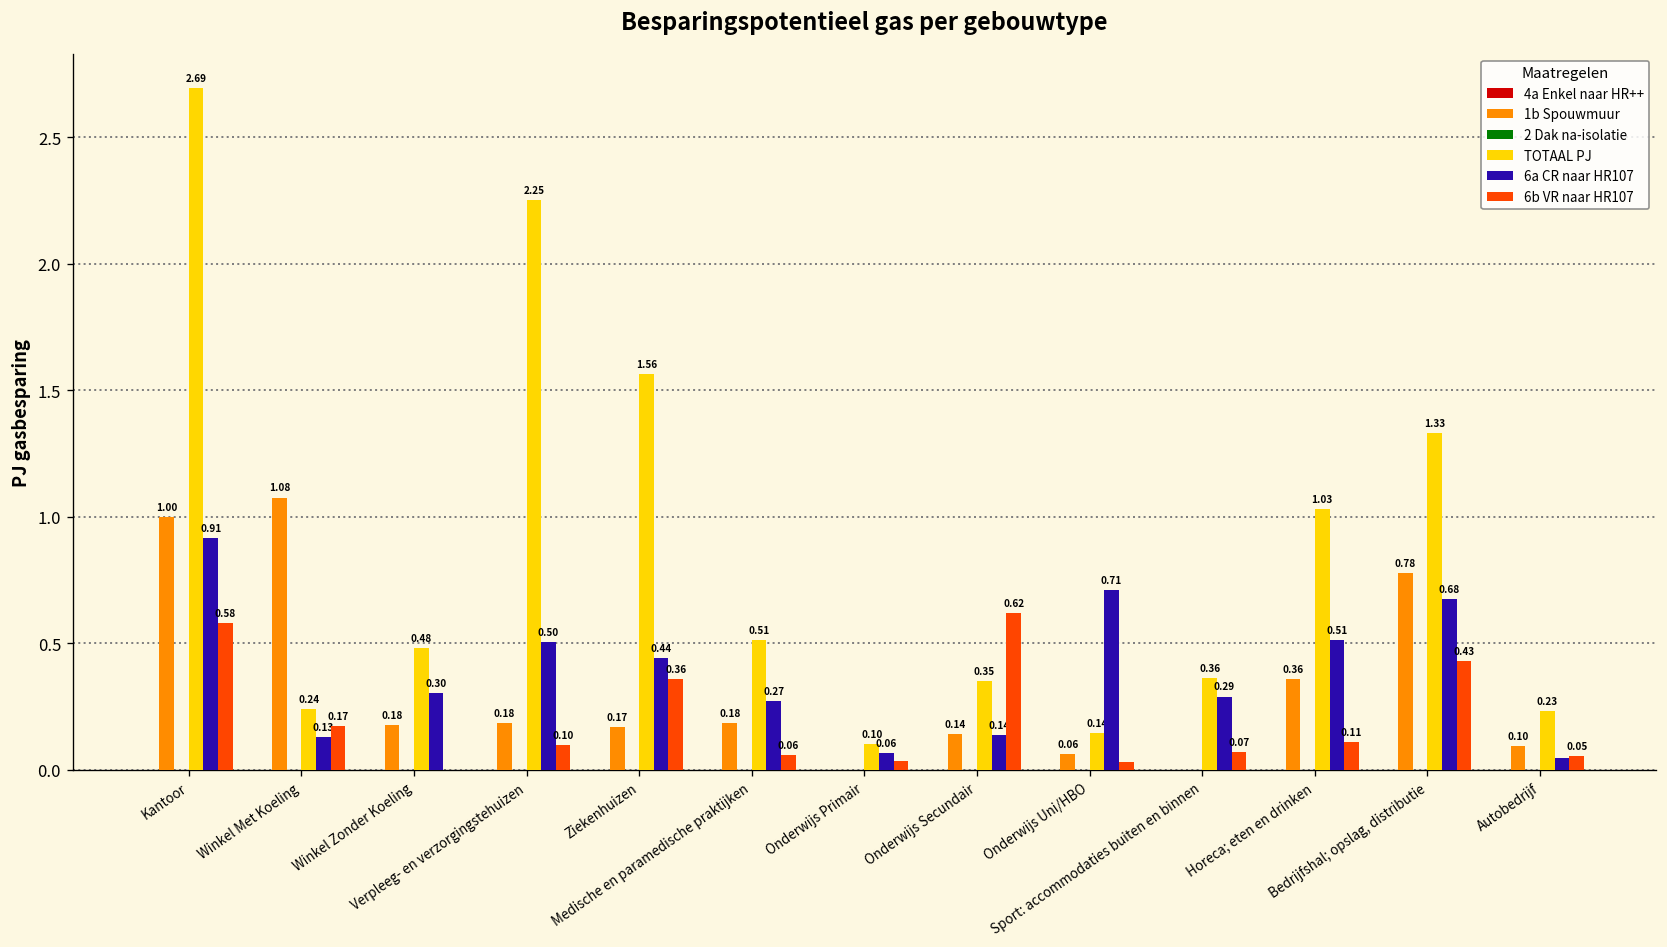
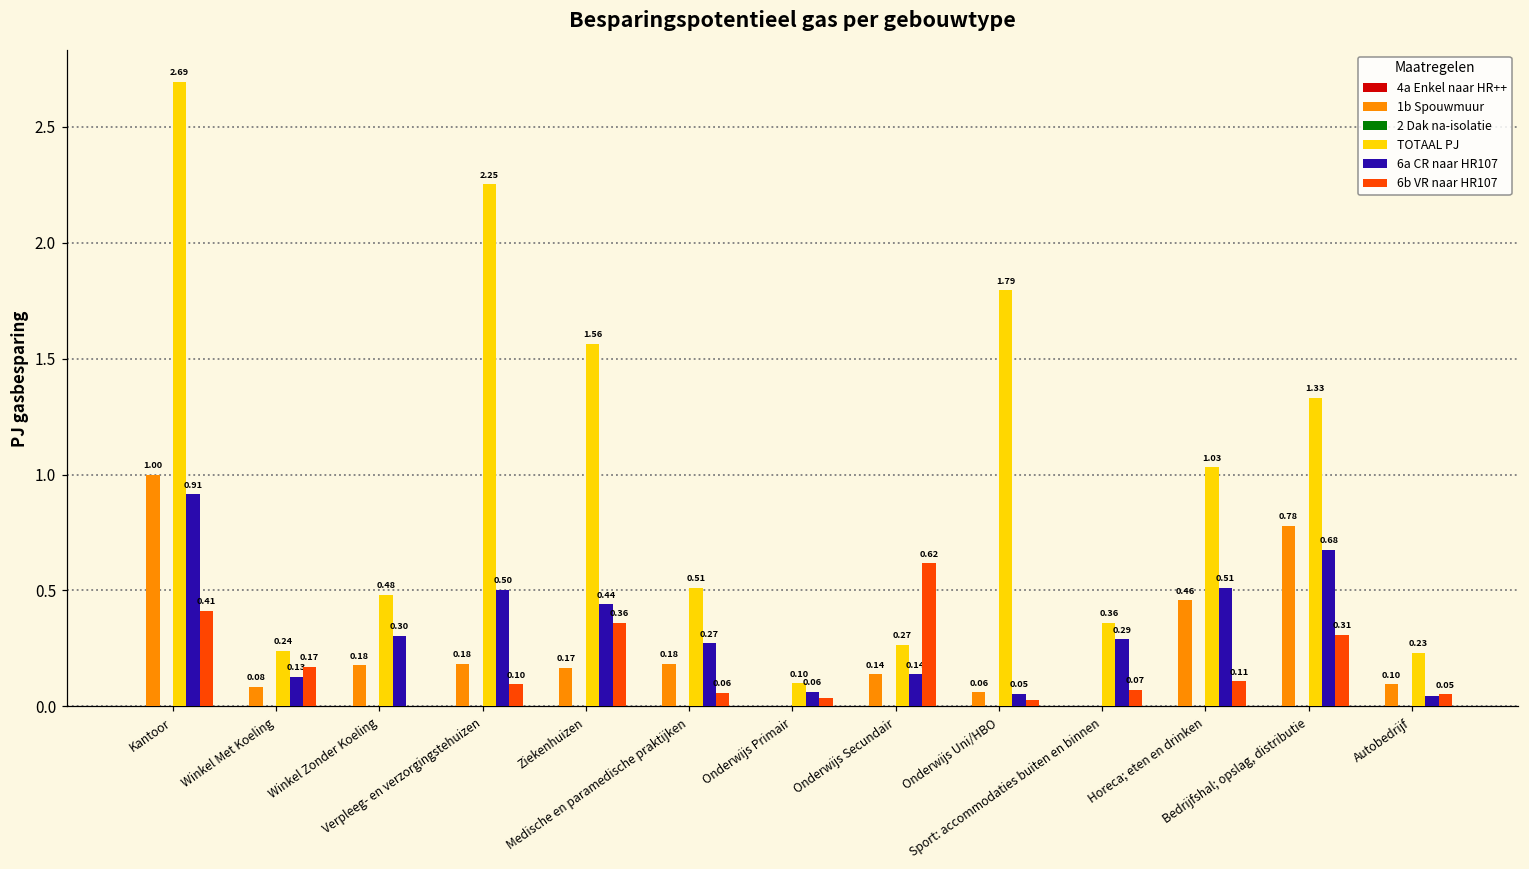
  {
    "4a Enkel naar HR++": {
      "Kantoor": 0.00,
      "Winkel Met Koeling": 0.00,
      "Winkel Zonder Koeling": 0.00,
      "Verpleeg- en verzorgingstehuizen": 0.00,
      "Ziekenhuizen": 0.00,
      "Medische en paramedische praktijken": 0.00,
      "Onderwijs Primair": 0.00,
      "Onderwijs Secundair": 0.00,
      "Onderwijs Uni/HBO": 0.00,
      "Sport: accommodaties buiten en binnen": 0.00,
      "Horeca; eten en drinken": 0.00,
      "Bedrijfshal; opslag, distributie": 0.00,
      "Autobedrijf": 0.00
    },
    "1b Spouwmuur": {
      "Kantoor": 1.00,
-     "Winkel Met Koeling": 1.08,
+     "Winkel Met Koeling": 0.08,
      "Winkel Zonder Koeling": 0.18,
      "Verpleeg- en verzorgingstehuizen": 0.18,
      "Ziekenhuizen": 0.17,
      "Medische en paramedische praktijken": 0.18,
      "Onderwijs Secundair": 0.14,
      "Onderwijs Uni/HBO": 0.06,
-     "Horeca; eten en drinken": 0.36,
+     "Horeca; eten en drinken": 0.46,
      "Bedrijfshal; opslag, distributie": 0.78,
      "Autobedrijf": 0.10
    },
    "2 Dak na-isolatie": {
      "Kantoor": 0.00,
      "Winkel Met Koeling": 0.00,
      "Winkel Zonder Koeling": 0.00,
      "Verpleeg- en verzorgingstehuizen": 0.00,
      "Ziekenhuizen": 0.00,
      "Medische en paramedische praktijken": 0.00,
      "Onderwijs Primair": 0.00,
      "Onderwijs Secundair": 0.00,
      "Onderwijs Uni/HBO": 0.00,
      "Sport: accommodaties buiten en binnen": 0.00,
      "Horeca; eten en drinken": 0.00,
      "Bedrijfshal; opslag, distributie": 0.00,
      "Autobedrijf": 0.00
    },
    "TOTAAL PJ": {
      "Kantoor": 2.69,
      "Winkel Met Koeling": 0.24,
      "Winkel Zonder Koeling": 0.48,
      "Verpleeg- en verzorgingstehuizen": 2.25,
      "Ziekenhuizen": 1.56,
      "Medische en paramedische praktijken": 0.51,
      "Onderwijs Primair": 0.10,
-     "Onderwijs Secundair": 0.35,
-     "Onderwijs Uni/HBO": 0.14,
+     "Onderwijs Secundair": 0.27,
+     "Onderwijs Uni/HBO": 1.79,
      "Sport: accommodaties buiten en binnen": 0.36,
      "Horeca; eten en drinken": 1.03,
      "Bedrijfshal; opslag, distributie": 1.33,
      "Autobedrijf": 0.23
    },
    "6a CR naar HR107": {
      "Kantoor": 0.91,
      "Winkel Met Koeling": 0.13,
      "Winkel Zonder Koeling": 0.30,
      "Verpleeg- en verzorgingstehuizen": 0.50,
      "Ziekenhuizen": 0.44,
      "Medische en paramedische praktijken": 0.27,
      "Onderwijs Primair": 0.06,
      "Onderwijs Secundair": 0.14,
-     "Onderwijs Uni/HBO": 0.71,
+     "Onderwijs Uni/HBO": 0.05,
      "Sport: accommodaties buiten en binnen": 0.29,
      "Horeca; eten en drinken": 0.51,
      "Bedrijfshal; opslag, distributie": 0.68
    },
    "6b VR naar HR107": {
-     "Kantoor": 0.58,
+     "Kantoor": 0.41,
      "Winkel Met Koeling": 0.17,
      "Verpleeg- en verzorgingstehuizen": 0.10,
      "Ziekenhuizen": 0.36,
      "Medische en paramedische praktijken": 0.06,
      "Onderwijs Secundair": 0.62,
      "Sport: accommodaties buiten en binnen": 0.07,
      "Horeca; eten en drinken": 0.11,
-     "Bedrijfshal; opslag, distributie": 0.43,
+     "Bedrijfshal; opslag, distributie": 0.31,
      "Autobedrijf": 0.05
    }
  }
